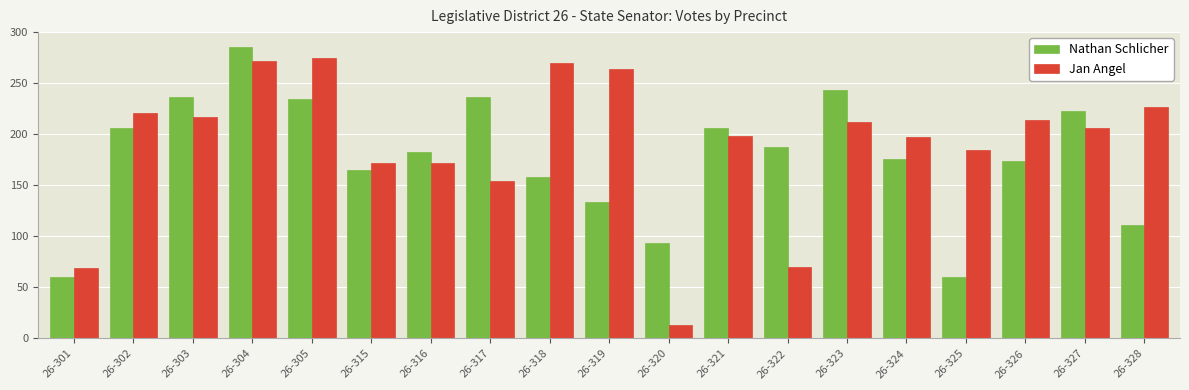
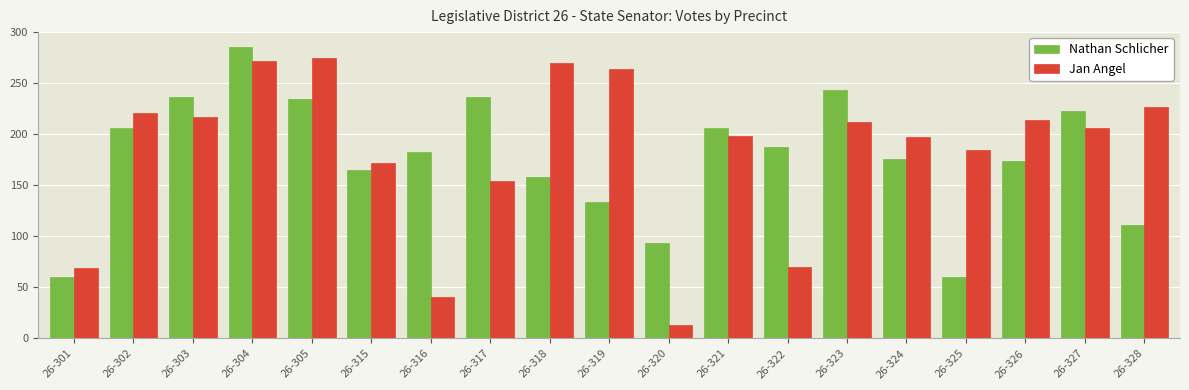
  {
    "Nathan Schlicher": {
      "26-301": 60,
      "26-302": 206,
      "26-303": 237,
      "26-304": 286,
      "26-305": 235,
      "26-315": 165,
      "26-316": 183,
      "26-317": 237,
      "26-318": 158,
      "26-319": 134,
      "26-320": 94,
      "26-321": 206,
      "26-322": 188,
      "26-323": 244,
      "26-324": 176,
      "26-325": 60,
      "26-326": 174,
      "26-327": 223,
      "26-328": 111
    },
    "Jan Angel": {
      "26-301": 69,
      "26-302": 221,
      "26-303": 217,
      "26-304": 272,
      "26-305": 275,
      "26-315": 172,
-     "26-316": 172,
+     "26-316": 41,
      "26-317": 154,
      "26-318": 270,
      "26-319": 264,
      "26-320": 13,
      "26-321": 198,
      "26-322": 70,
      "26-323": 212,
      "26-324": 197,
      "26-325": 185,
      "26-326": 214,
      "26-327": 206,
      "26-328": 227
    }
  }
